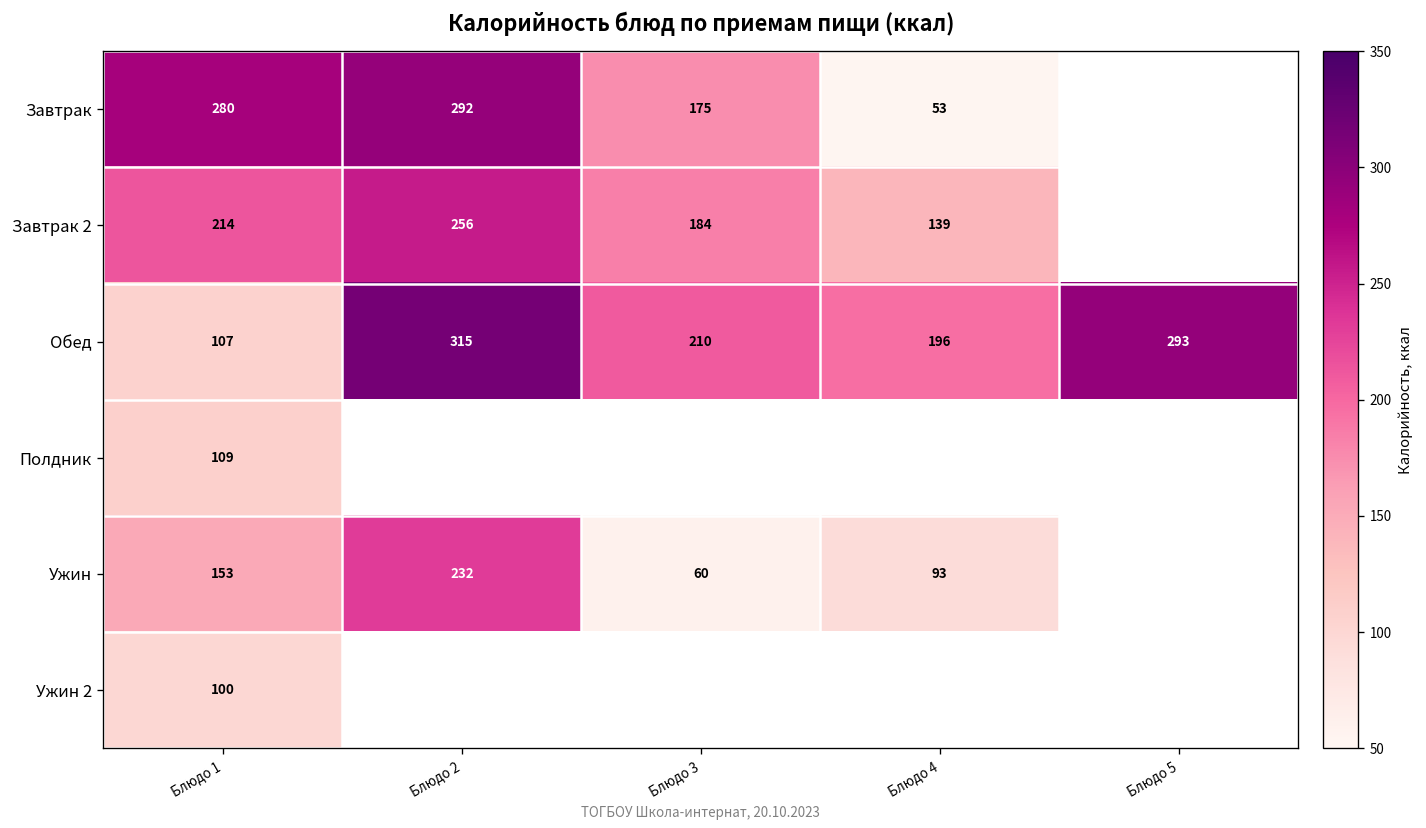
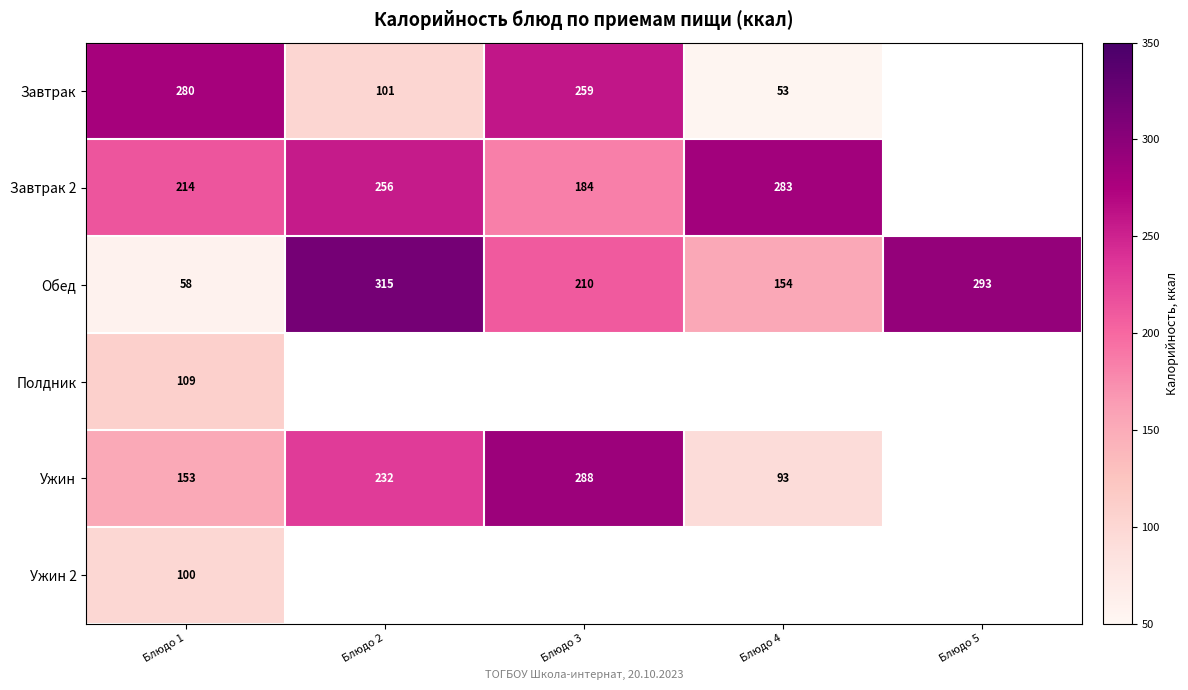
  {
    "Завтрак": {
      "Блюдо 1": 280,
-     "Блюдо 2": 292,
-     "Блюдо 3": 175,
+     "Блюдо 2": 101,
+     "Блюдо 3": 259,
      "Блюдо 4": 53
    },
    "Завтрак 2": {
      "Блюдо 1": 214,
      "Блюдо 2": 256,
      "Блюдо 3": 184,
-     "Блюдо 4": 139
+     "Блюдо 4": 283
    },
    "Обед": {
-     "Блюдо 1": 107,
+     "Блюдо 1": 58,
      "Блюдо 2": 315,
      "Блюдо 3": 210,
-     "Блюдо 4": 196,
+     "Блюдо 4": 154,
      "Блюдо 5": 293
    },
    "Полдник": {
      "Блюдо 1": 109
    },
    "Ужин": {
      "Блюдо 1": 153,
      "Блюдо 2": 232,
-     "Блюдо 3": 60,
+     "Блюдо 3": 288,
      "Блюдо 4": 93
    },
    "Ужин 2": {
      "Блюдо 1": 100
    }
  }
